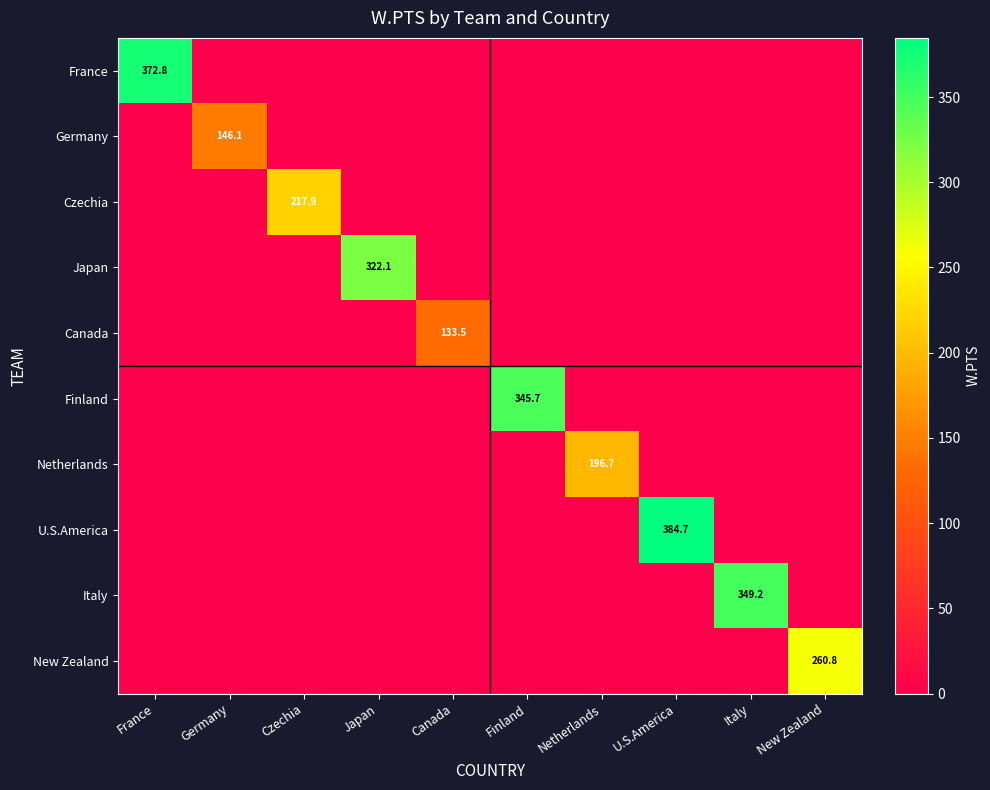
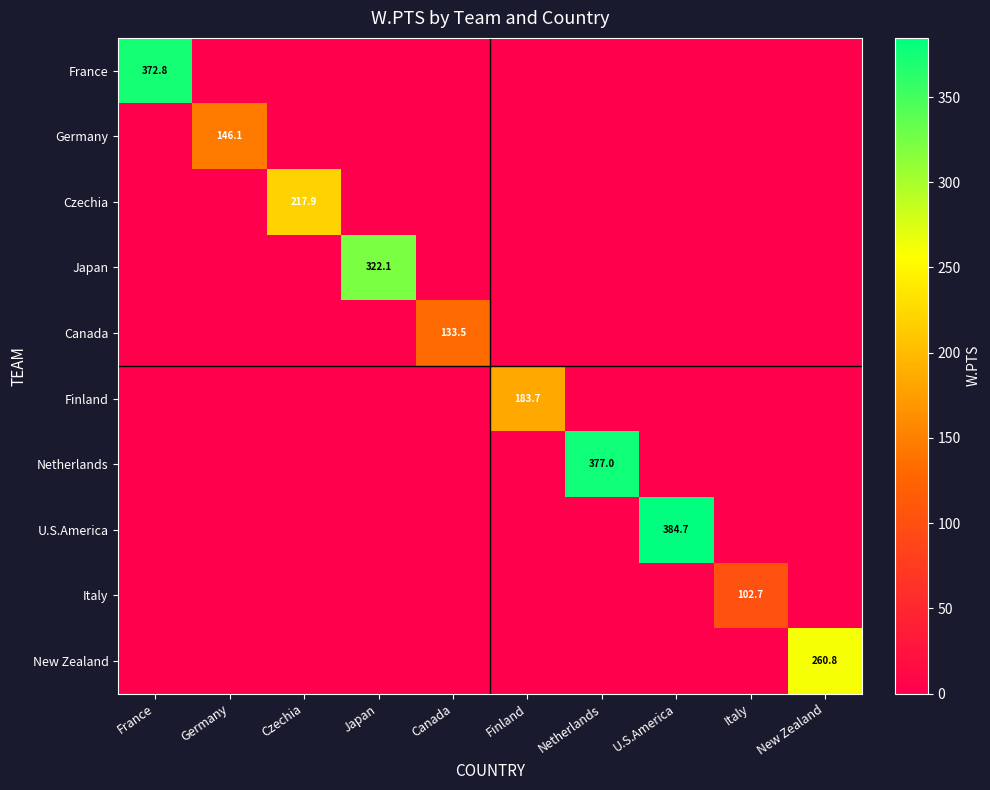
  {
    "France": {
      "France": 372.8
    },
    "Germany": {
      "Germany": 146.1
    },
    "Czechia": {
      "Czechia": 217.9
    },
    "Japan": {
      "Japan": 322.1
    },
    "Canada": {
      "Canada": 133.5
    },
    "Finland": {
-     "Finland": 345.7
+     "Finland": 183.7
    },
    "Netherlands": {
-     "Netherlands": 196.7
+     "Netherlands": 377.0
    },
    "U.S.America": {
      "U.S.America": 384.7
    },
    "Italy": {
-     "Italy": 349.2
+     "Italy": 102.7
    },
    "New Zealand": {
      "New Zealand": 260.8
    }
  }
